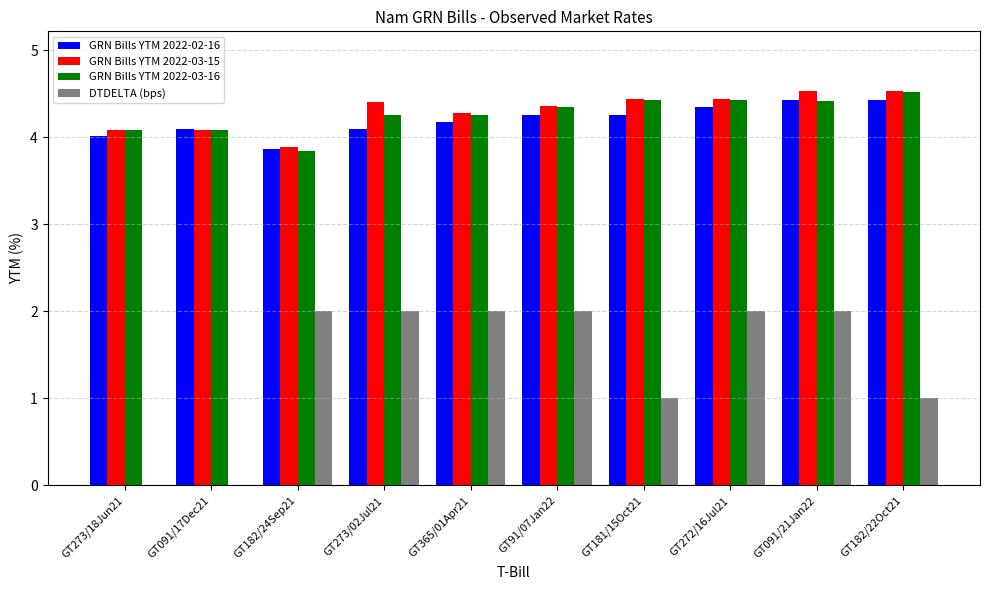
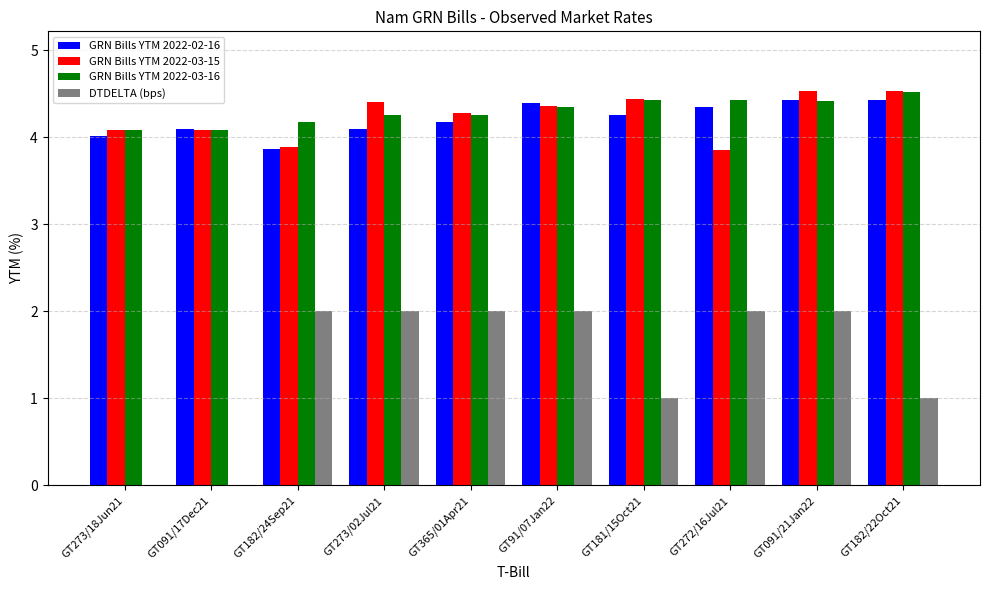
  {
    "GRN Bills YTM 2022-02-16": {
      "GT273/18Jun21": 4.0,
      "GT091/17Dec21": 4.1,
      "GT182/24Sep21": 3.9,
      "GT273/02Jul21": 4.1,
      "GT365/01Apr21": 4.2,
-     "GT91/07Jan22": 4.3,
+     "GT91/07Jan22": 4.4,
      "GT181/15Oct21": 4.3,
      "GT272/16Jul21": 4.3,
      "GT091/21Jan22": 4.4,
      "GT182/22Oct21": 4.4
    },
    "GRN Bills YTM 2022-03-15": {
      "GT273/18Jun21": 4.1,
      "GT091/17Dec21": 4.1,
      "GT182/24Sep21": 3.9,
      "GT273/02Jul21": 4.4,
      "GT365/01Apr21": 4.3,
      "GT91/07Jan22": 4.4,
      "GT181/15Oct21": 4.4,
-     "GT272/16Jul21": 4.4,
+     "GT272/16Jul21": 3.9,
      "GT091/21Jan22": 4.5,
      "GT182/22Oct21": 4.5
    },
    "GRN Bills YTM 2022-03-16": {
      "GT273/18Jun21": 4.1,
      "GT091/17Dec21": 4.1,
-     "GT182/24Sep21": 3.8,
+     "GT182/24Sep21": 4.2,
      "GT273/02Jul21": 4.3,
      "GT365/01Apr21": 4.3,
      "GT91/07Jan22": 4.3,
      "GT181/15Oct21": 4.4,
      "GT272/16Jul21": 4.4,
      "GT091/21Jan22": 4.4,
      "GT182/22Oct21": 4.5
    },
    "DTDELTA (bps)": {
      "GT273/18Jun21": 0.0,
      "GT091/17Dec21": 0.0,
      "GT182/24Sep21": 2.0,
      "GT273/02Jul21": 2.0,
      "GT365/01Apr21": 2.0,
      "GT91/07Jan22": 2.0,
      "GT181/15Oct21": 1.0,
      "GT272/16Jul21": 2.0,
      "GT091/21Jan22": 2.0,
      "GT182/22Oct21": 1.0
    }
  }
